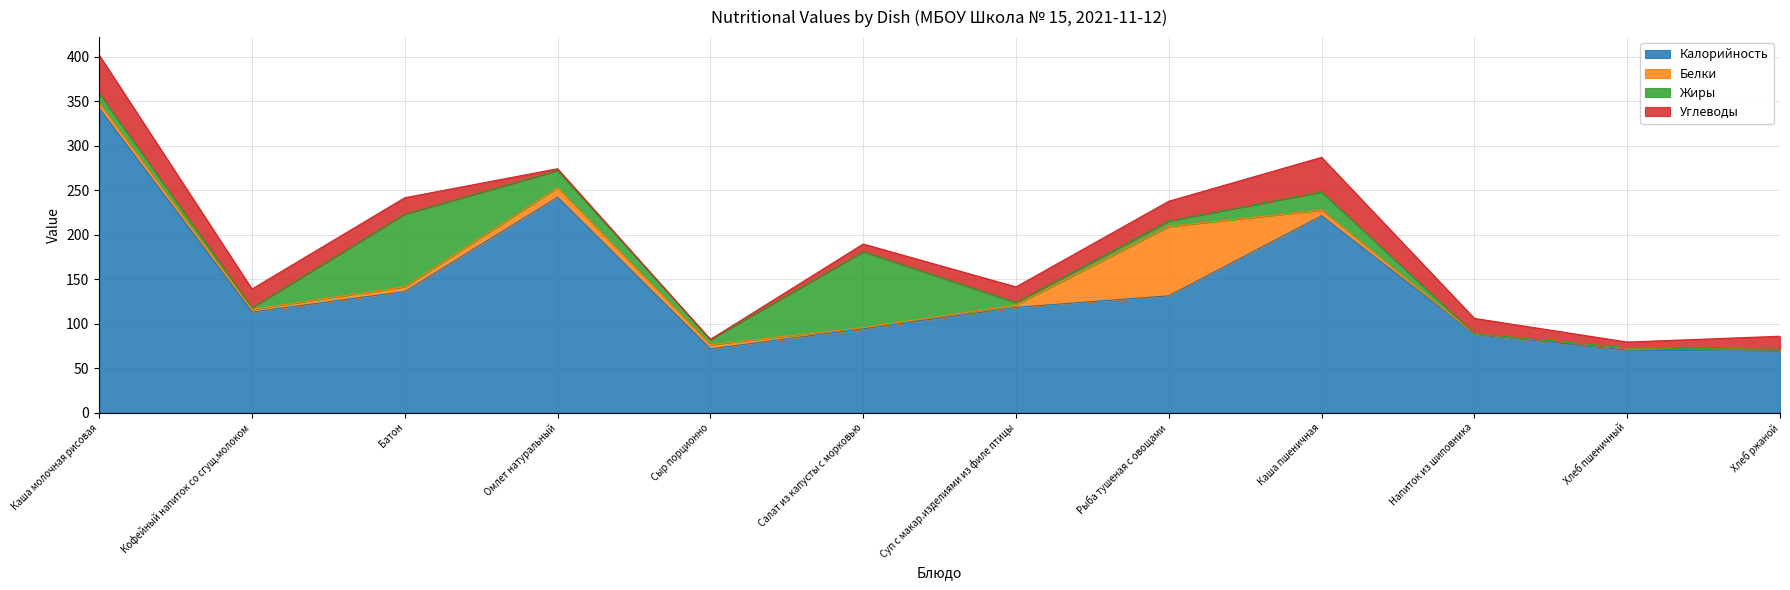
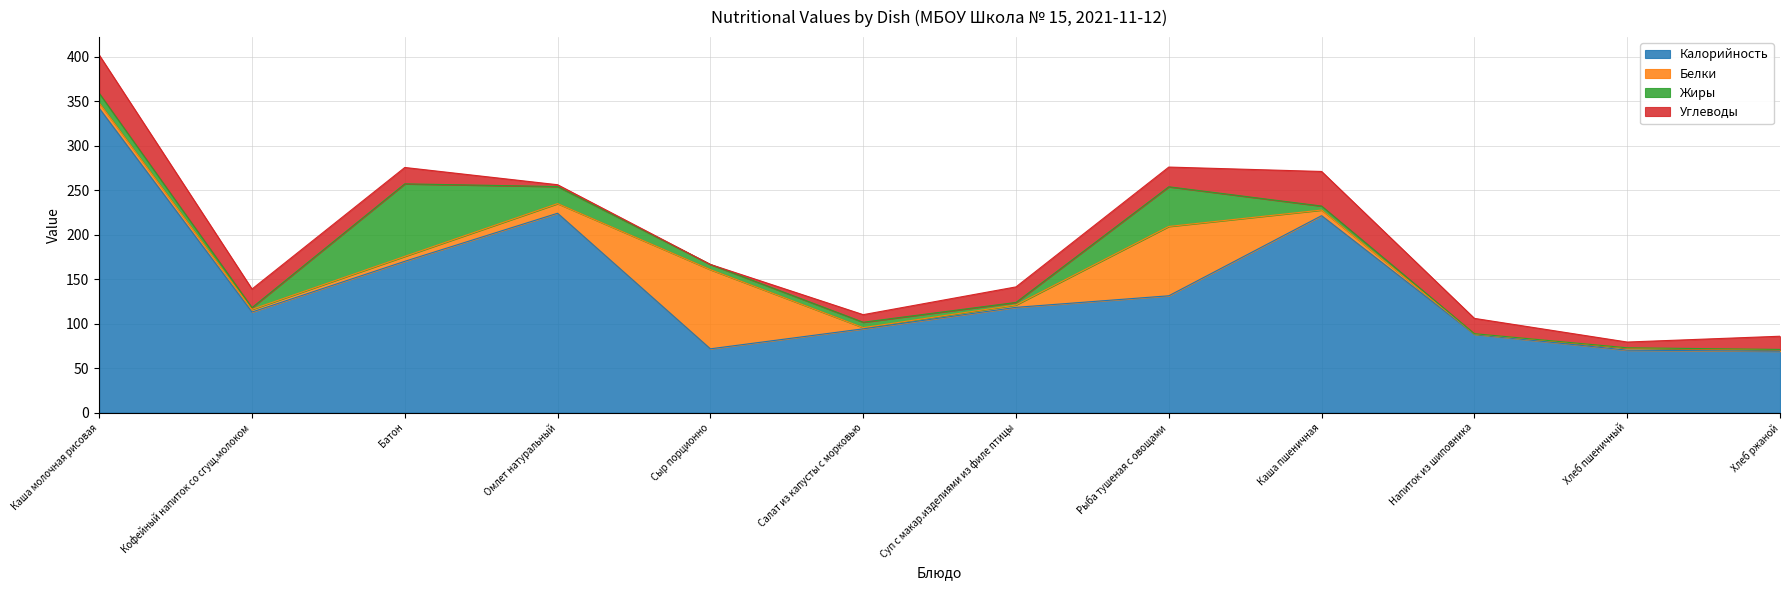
  {
    "Калорийность": {
      "Каша молочная рисовая": 340,
      "Кофейный напиток со сгущ.молоком": 110,
-     "Батон": 140,
-     "Омлет натуральный": 240,
+     "Батон": 170,
+     "Омлет натуральный": 220,
      "Сыр порционно": 70,
      "Рыба тушеная с овощами": 130,
      "Каша пшеничная": 220
    },
    "Белки": {
      "Каша молочная рисовая": 10,
      "Батон": 10,
      "Омлет натуральный": 10,
-     "Сыр порционно": 0,
+     "Сыр порционно": 90,
      "Рыба тушеная с овощами": 80,
      "Каша пшеничная": 10
    },
    "Жиры": {
      "Каша молочная рисовая": 10,
      "Батон": 80,
-     "Салат из капусты с морковью": 90,
+     "Салат из капусты с морковью": 10,
      "Суп с макар.изделиями из филе птицы": 0,
-     "Рыба тушеная с овощами": 10,
-     "Каша пшеничная": 20
+     "Рыба тушеная с овощами": 40,
+     "Каша пшеничная": 0
    },
    "Углеводы": {
      "Каша молочная рисовая": 40,
      "Кофейный напиток со сгущ.молоком": 20,
      "Батон": 20,
      "Салат из капусты с морковью": 10,
      "Суп с макар.изделиями из филе птицы": 20,
      "Рыба тушеная с овощами": 20,
      "Каша пшеничная": 40,
      "Напиток из шиповника": 20,
      "Хлеб пшеничный": 10,
      "Хлеб ржаной": 10
    }
  }
